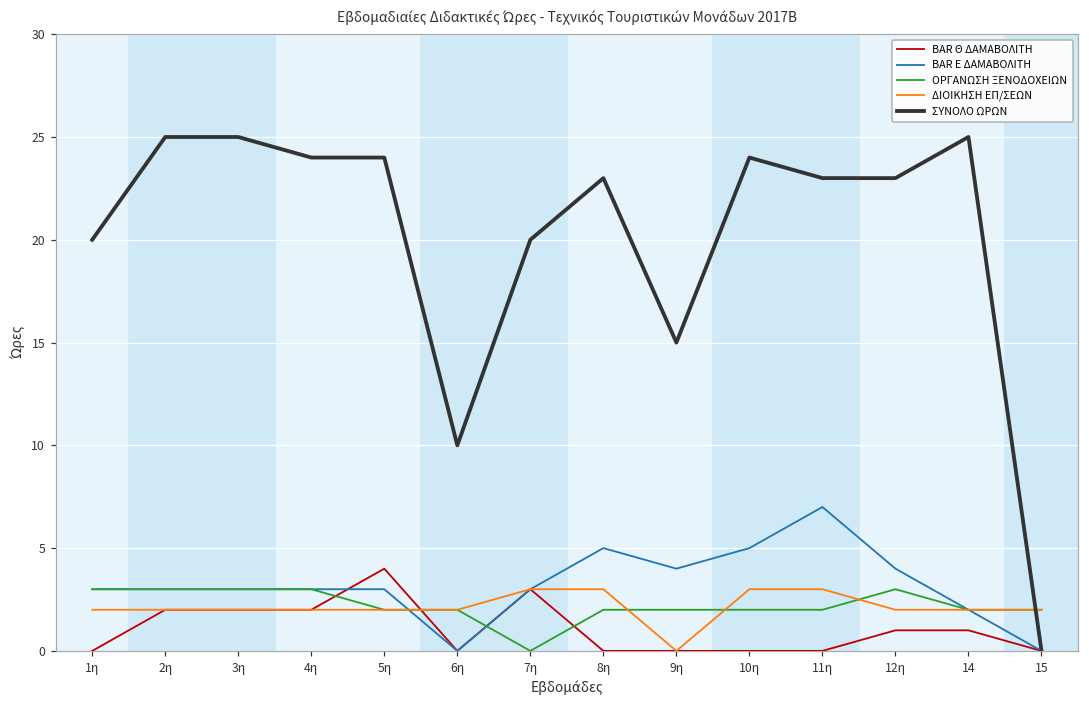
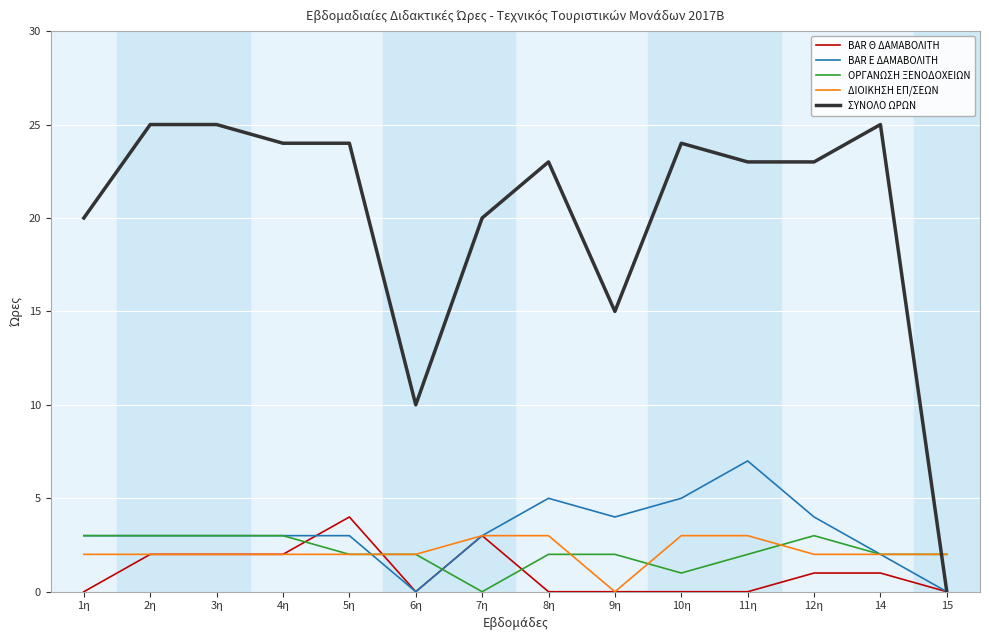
  {
    "BAR Θ ΔΑΜΑΒΟΛΙΤΗ": {
      "1η": 0,
      "5η": 4,
      "8η": 0,
      "10η": 0,
      "11η": 0,
      "12η": 1,
      "14": 1
    },
    "BAR Ε ΔΑΜΑΒΟΛΙΤΗ": {
      "5η": 3,
      "8η": 5,
      "9η": 4,
      "10η": 5,
      "11η": 7,
      "12η": 4
    },
    "ΟΡΓΑΝΩΣΗ ΞΕΝΟΔΟΧΕΙΩΝ": {
      "7η": 0,
      "8η": 2,
      "9η": 2,
-     "10η": 2,
+     "10η": 1,
      "11η": 2,
      "12η": 3
    },
    "ΔΙΟΙΚΗΣΗ ΕΠ/ΣΕΩΝ": {
      "1η": 2,
      "8η": 3,
      "10η": 3,
      "11η": 3,
      "12η": 2
    },
    "ΣΥΝΟΛΟ ΩΡΩΝ": {
      "1η": 20,
      "2η": 25,
      "3η": 25,
      "4η": 24,
      "5η": 24,
      "6η": 10,
      "7η": 20,
      "8η": 23,
      "9η": 15,
      "10η": 24,
      "11η": 23,
      "12η": 23,
      "14": 25
    }
  }
